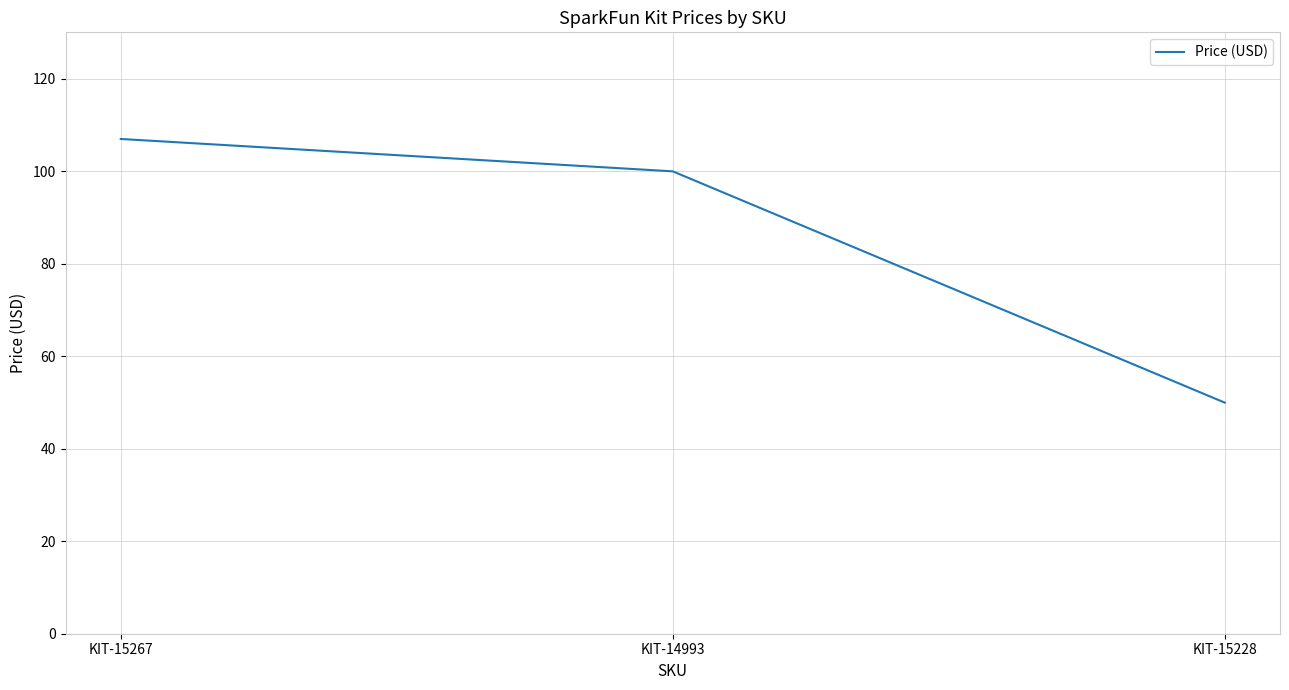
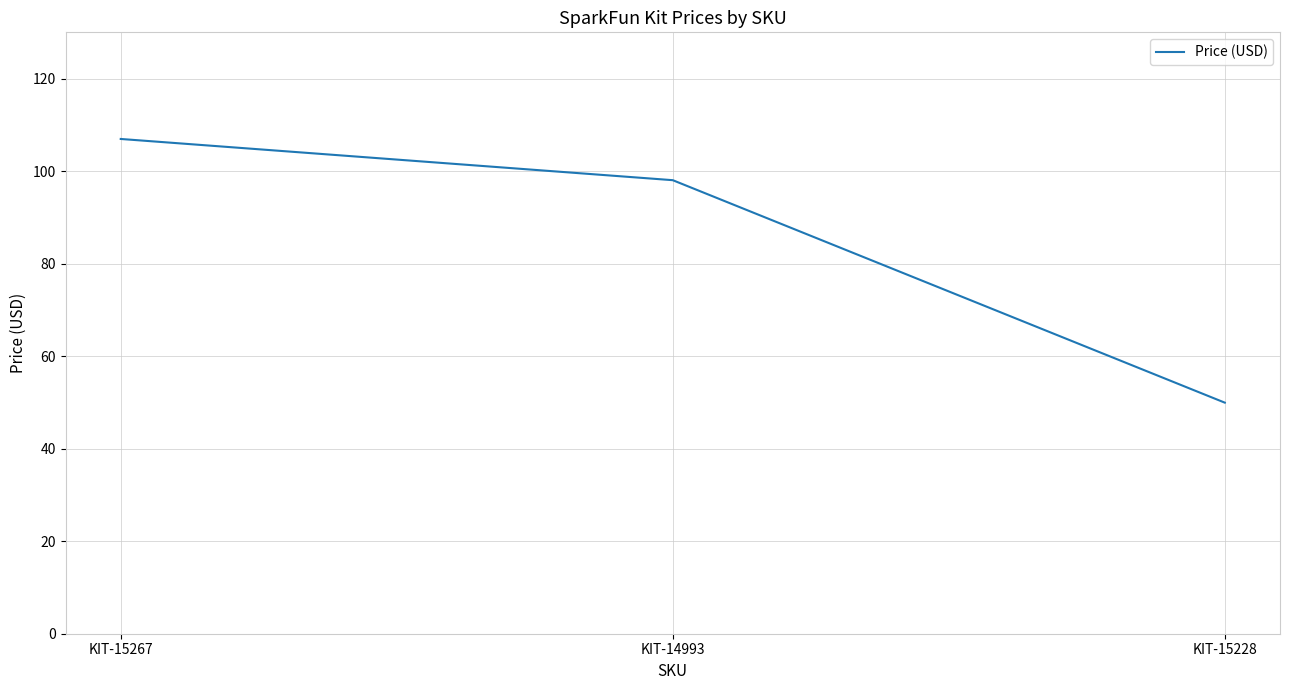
  {
    "KIT-15267": 107,
-   "KIT-14993": 100,
+   "KIT-14993": 98,
    "KIT-15228": 50
  }
